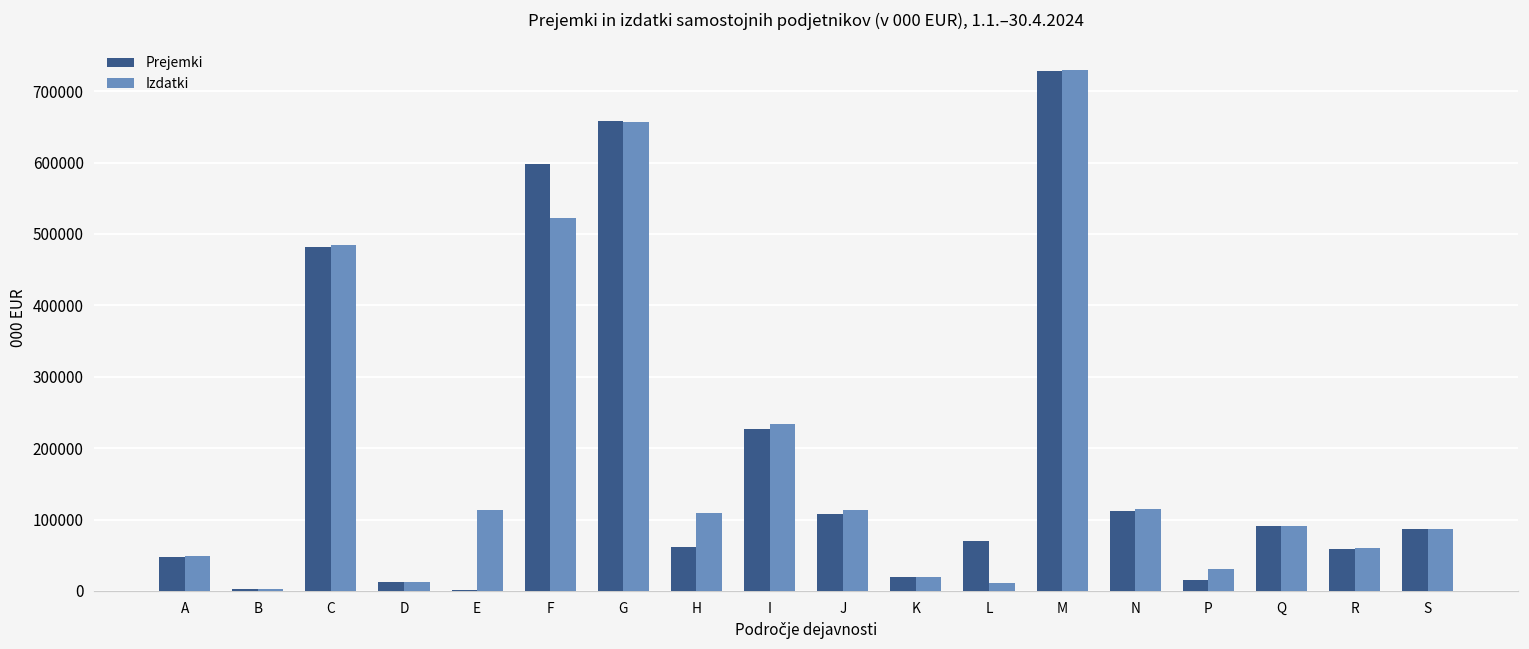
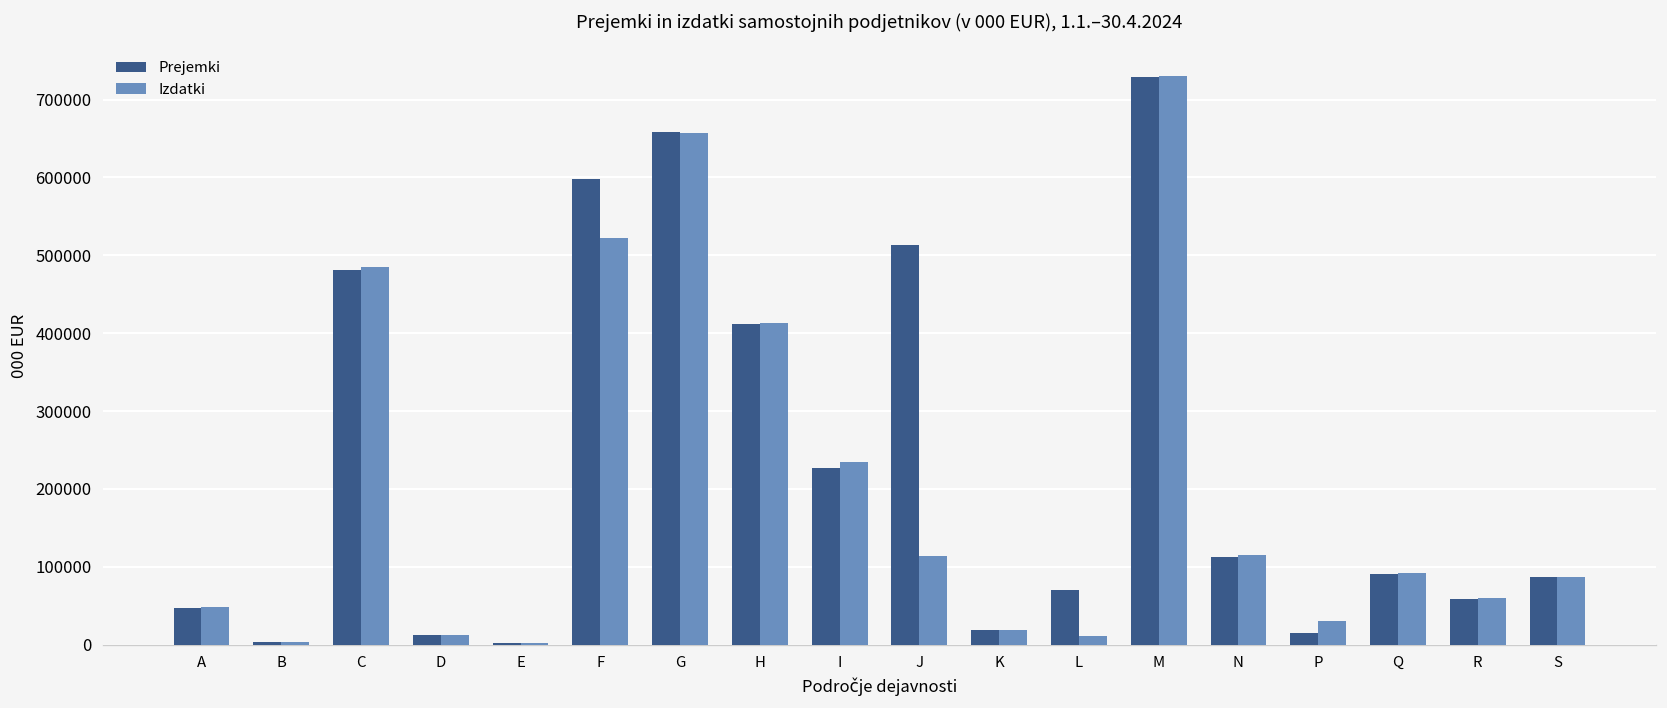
  {
    "Prejemki": {
      "A": 50000,
      "C": 480000,
      "D": 10000,
      "F": 600000,
      "G": 660000,
-     "H": 60000,
+     "H": 410000,
      "I": 230000,
-     "J": 110000,
+     "J": 510000,
      "K": 20000,
      "L": 70000,
      "M": 730000,
      "N": 110000,
      "P": 20000,
      "Q": 90000,
      "R": 60000,
      "S": 90000
    },
    "Izdatki": {
      "A": 50000,
      "C": 480000,
      "D": 10000,
-     "E": 110000,
+     "E": 0,
      "F": 520000,
      "G": 660000,
-     "H": 110000,
+     "H": 410000,
      "I": 230000,
      "J": 110000,
      "K": 20000,
      "L": 10000,
      "M": 730000,
      "N": 120000,
      "P": 30000,
      "Q": 90000,
      "R": 60000,
      "S": 90000
    }
  }
